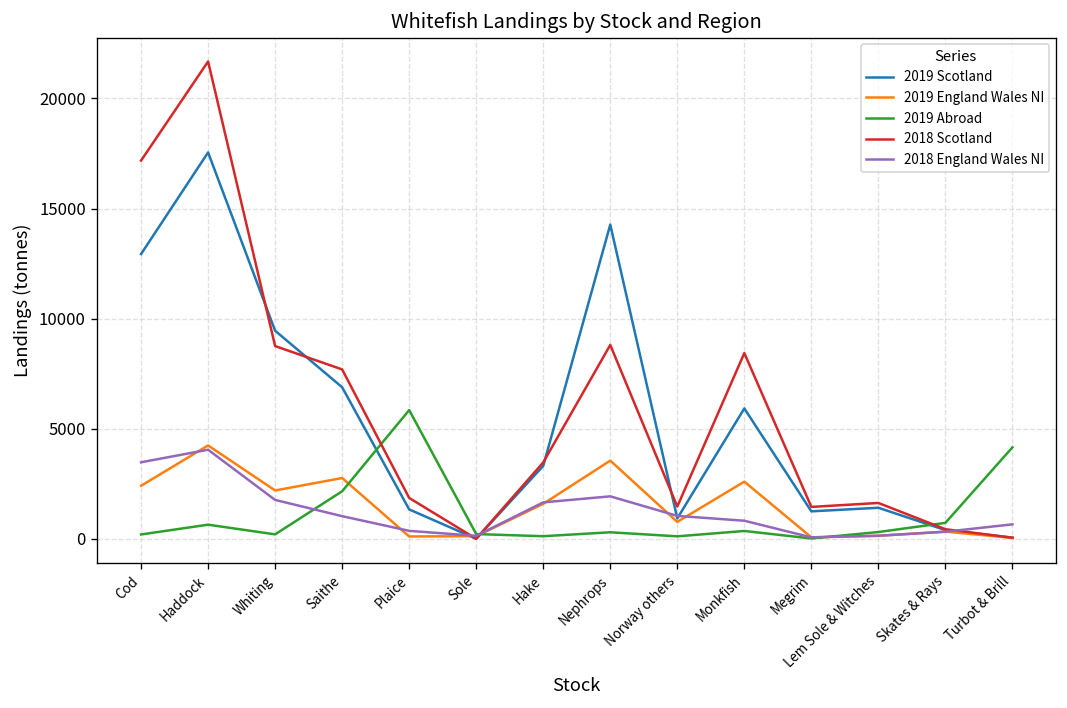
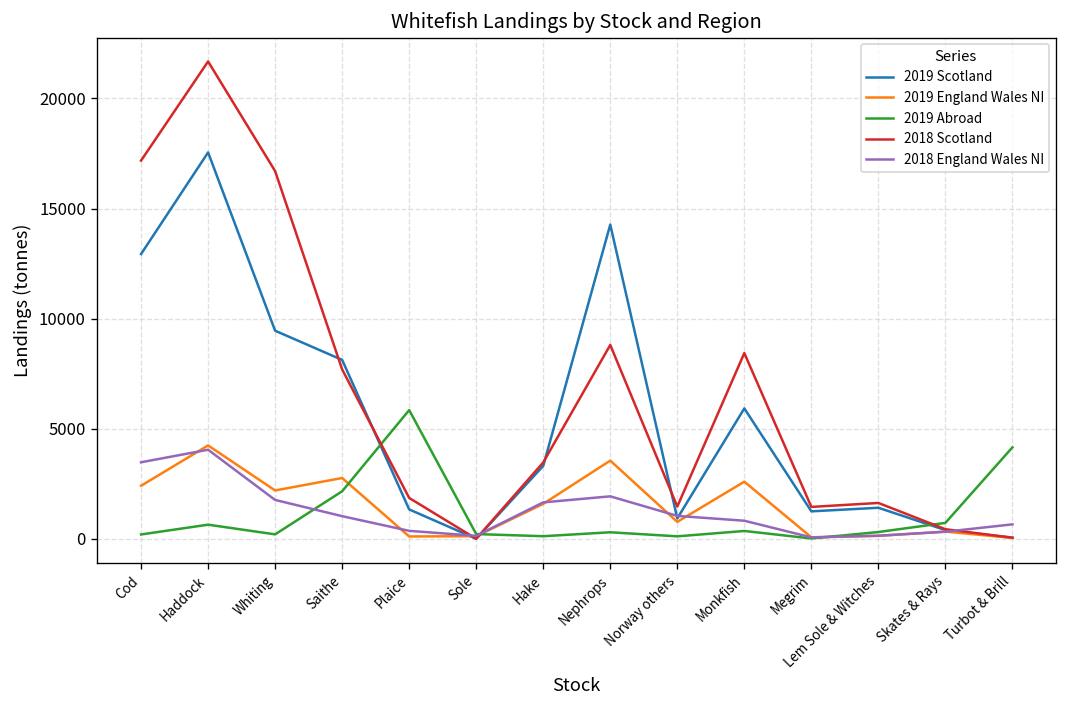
  {
    "2019 Scotland": {
      "Cod": 12900,
      "Haddock": 17600,
      "Whiting": 9500,
-     "Saithe": 6900,
+     "Saithe": 8100,
      "Plaice": 1300,
      "Hake": 3300,
      "Nephrops": 14300,
      "Monkfish": 5900,
      "Megrim": 1200,
      "Lem Sole & Witches": 1400
    },
    "2019 England Wales NI": {
      "Cod": 2400,
      "Haddock": 4200,
      "Whiting": 2200,
      "Saithe": 2800,
      "Plaice": 100,
      "Nephrops": 3600,
      "Norway others": 800,
      "Monkfish": 2600
    },
    "2019 Abroad": {
      "Cod": 200,
      "Haddock": 600,
      "Whiting": 200,
      "Saithe": 2200,
      "Plaice": 5800,
      "Hake": 100,
      "Nephrops": 300,
      "Norway others": 100,
      "Monkfish": 400,
      "Lem Sole & Witches": 300,
      "Skates & Rays": 700,
      "Turbot & Brill": 4200
    },
    "2018 Scotland": {
      "Cod": 17200,
      "Haddock": 21700,
-     "Whiting": 8800,
+     "Whiting": 16700,
      "Saithe": 7700,
      "Plaice": 1900,
      "Hake": 3500,
      "Nephrops": 8800,
      "Norway others": 1500,
      "Monkfish": 8400,
      "Megrim": 1400,
      "Lem Sole & Witches": 1600
    },
    "2018 England Wales NI": {
      "Cod": 3500,
      "Haddock": 4000,
      "Whiting": 1800,
      "Saithe": 1000,
      "Plaice": 400,
      "Nephrops": 1900,
      "Monkfish": 800,
      "Turbot & Brill": 700
    }
  }
